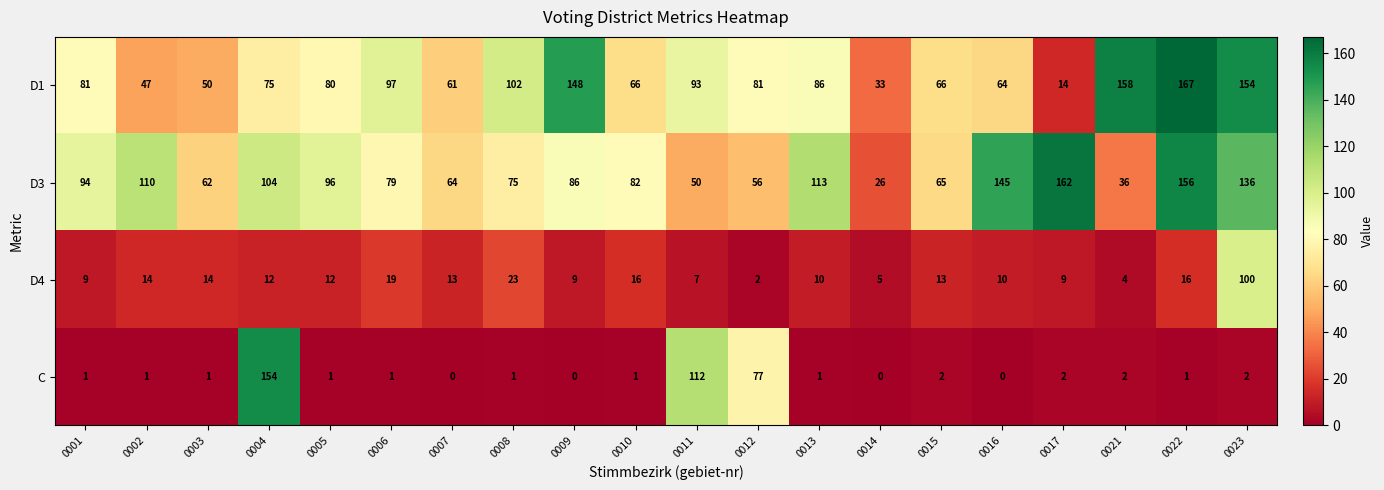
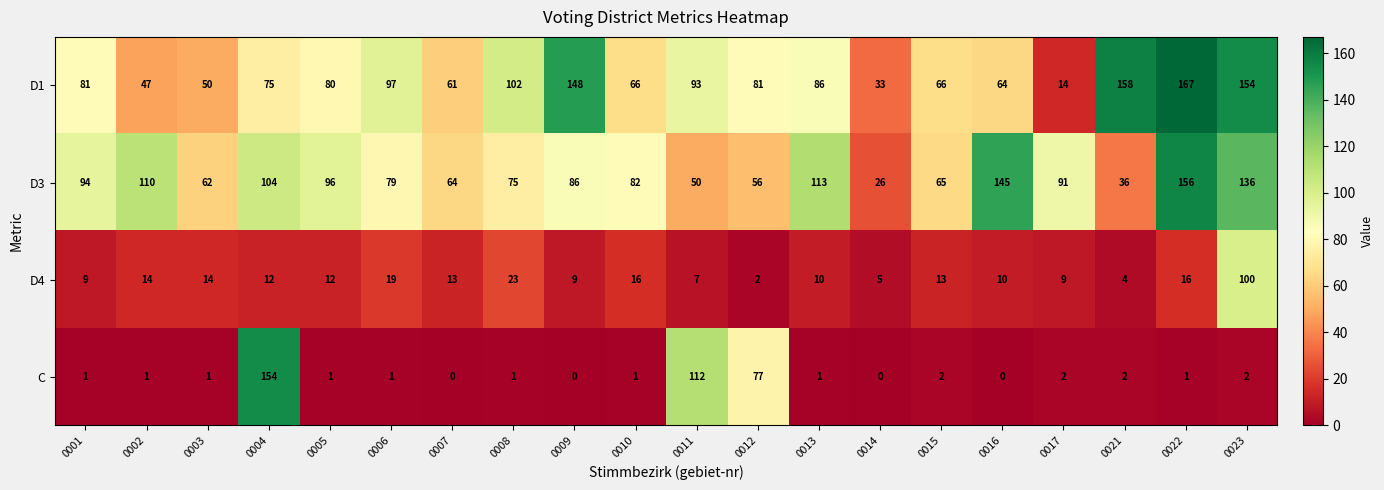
  {
    "D1": {
      "0001": 81,
      "0002": 47,
      "0003": 50,
      "0004": 75,
      "0005": 80,
      "0006": 97,
      "0007": 61,
      "0008": 102,
      "0009": 148,
      "0010": 66,
      "0011": 93,
      "0012": 81,
      "0013": 86,
      "0014": 33,
      "0015": 66,
      "0016": 64,
      "0017": 14,
      "0021": 158,
      "0022": 167,
      "0023": 154
    },
    "D3": {
      "0001": 94,
      "0002": 110,
      "0003": 62,
      "0004": 104,
      "0005": 96,
      "0006": 79,
      "0007": 64,
      "0008": 75,
      "0009": 86,
      "0010": 82,
      "0011": 50,
      "0012": 56,
      "0013": 113,
      "0014": 26,
      "0015": 65,
      "0016": 145,
-     "0017": 162,
+     "0017": 91,
      "0021": 36,
      "0022": 156,
      "0023": 136
    },
    "D4": {
      "0001": 9,
      "0002": 14,
      "0003": 14,
      "0004": 12,
      "0005": 12,
      "0006": 19,
      "0007": 13,
      "0008": 23,
      "0009": 9,
      "0010": 16,
      "0011": 7,
      "0012": 2,
      "0013": 10,
      "0014": 5,
      "0015": 13,
      "0016": 10,
      "0017": 9,
      "0021": 4,
      "0022": 16,
      "0023": 100
    },
    "C": {
      "0001": 1,
      "0002": 1,
      "0003": 1,
      "0004": 154,
      "0005": 1,
      "0006": 1,
      "0007": 0,
      "0008": 1,
      "0009": 0,
      "0010": 1,
      "0011": 112,
      "0012": 77,
      "0013": 1,
      "0014": 0,
      "0015": 2,
      "0016": 0,
      "0017": 2,
      "0021": 2,
      "0022": 1,
      "0023": 2
    }
  }
